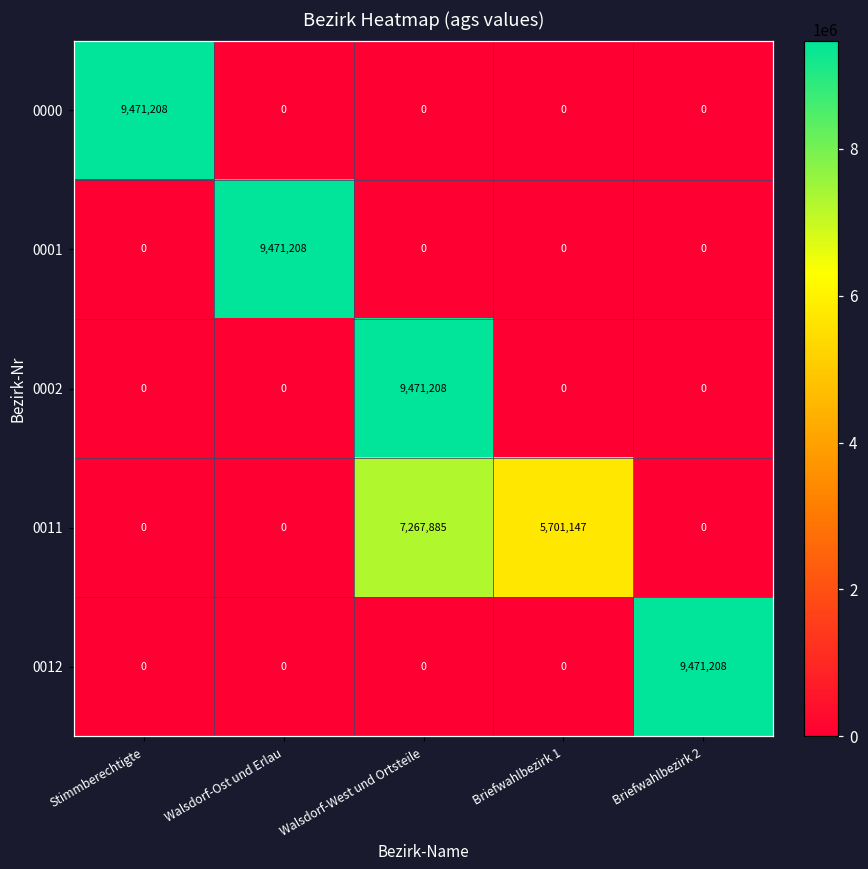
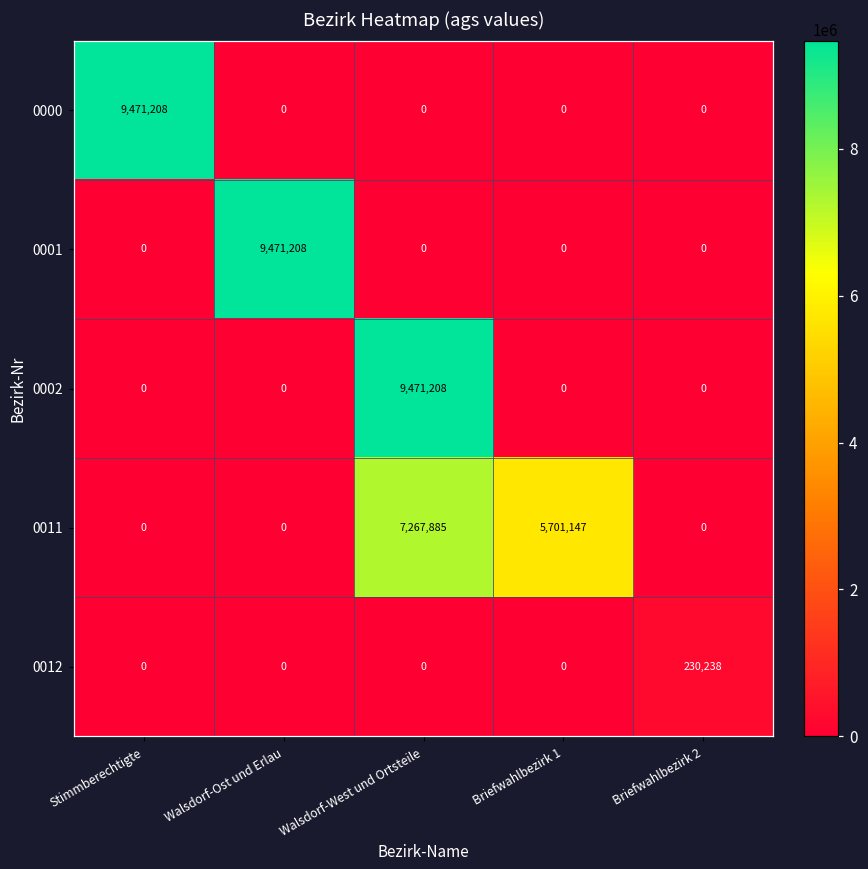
  {
    "0000": {
      "Stimmberechtigte": "9,471,208",
      "Walsdorf-Ost und Erlau": "0",
      "Walsdorf-West und Ortsteile": "0",
      "Briefwahlbezirk 1": "0",
      "Briefwahlbezirk 2": "0"
    },
    "0001": {
      "Stimmberechtigte": "0",
      "Walsdorf-Ost und Erlau": "9,471,208",
      "Walsdorf-West und Ortsteile": "0",
      "Briefwahlbezirk 1": "0",
      "Briefwahlbezirk 2": "0"
    },
    "0002": {
      "Stimmberechtigte": "0",
      "Walsdorf-Ost und Erlau": "0",
      "Walsdorf-West und Ortsteile": "9,471,208",
      "Briefwahlbezirk 1": "0",
      "Briefwahlbezirk 2": "0"
    },
    "0011": {
      "Stimmberechtigte": "0",
      "Walsdorf-Ost und Erlau": "0",
      "Walsdorf-West und Ortsteile": "7,267,885",
      "Briefwahlbezirk 1": "5,701,147",
      "Briefwahlbezirk 2": "0"
    },
    "0012": {
      "Stimmberechtigte": "0",
      "Walsdorf-Ost und Erlau": "0",
      "Walsdorf-West und Ortsteile": "0",
      "Briefwahlbezirk 1": "0",
-     "Briefwahlbezirk 2": "9,471,208"
+     "Briefwahlbezirk 2": "230,238"
    }
  }
